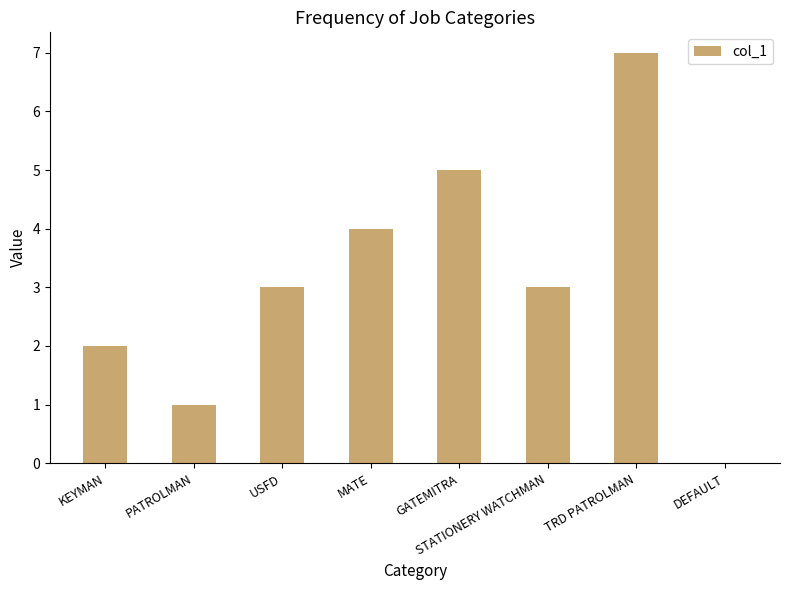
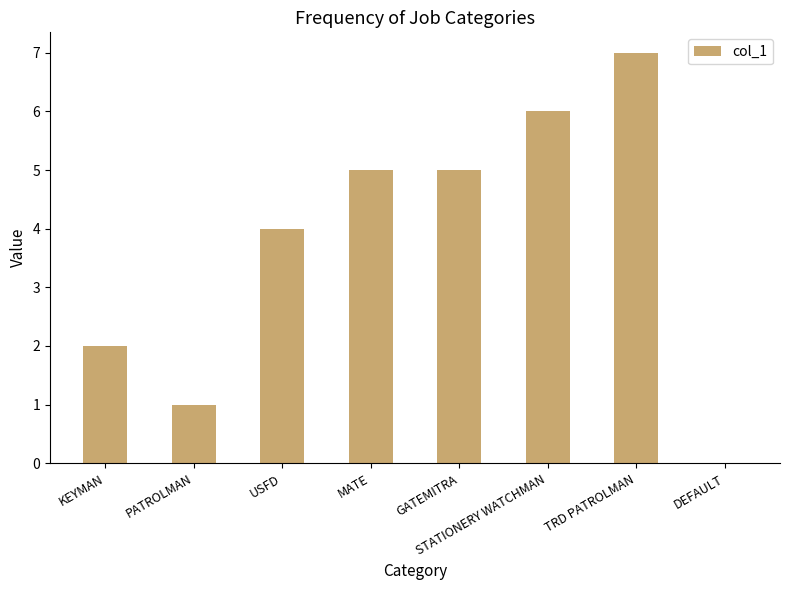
  {
    "KEYMAN": 2,
    "PATROLMAN": 1,
-   "USFD": 3,
-   "MATE": 4,
+   "USFD": 4,
+   "MATE": 5,
    "GATEMITRA": 5,
-   "STATIONERY WATCHMAN": 3,
+   "STATIONERY WATCHMAN": 6,
    "TRD PATROLMAN": 7,
    "DEFAULT": 0
  }
